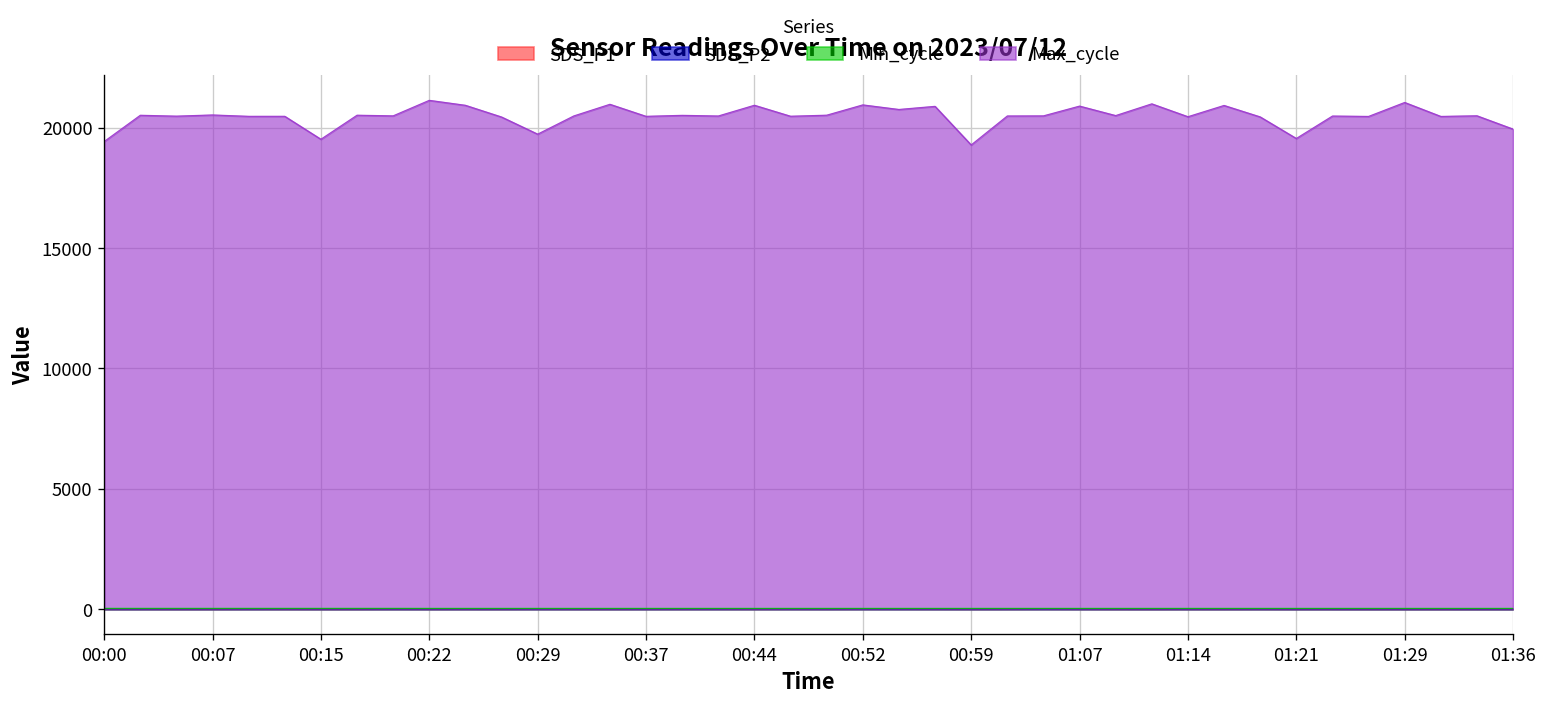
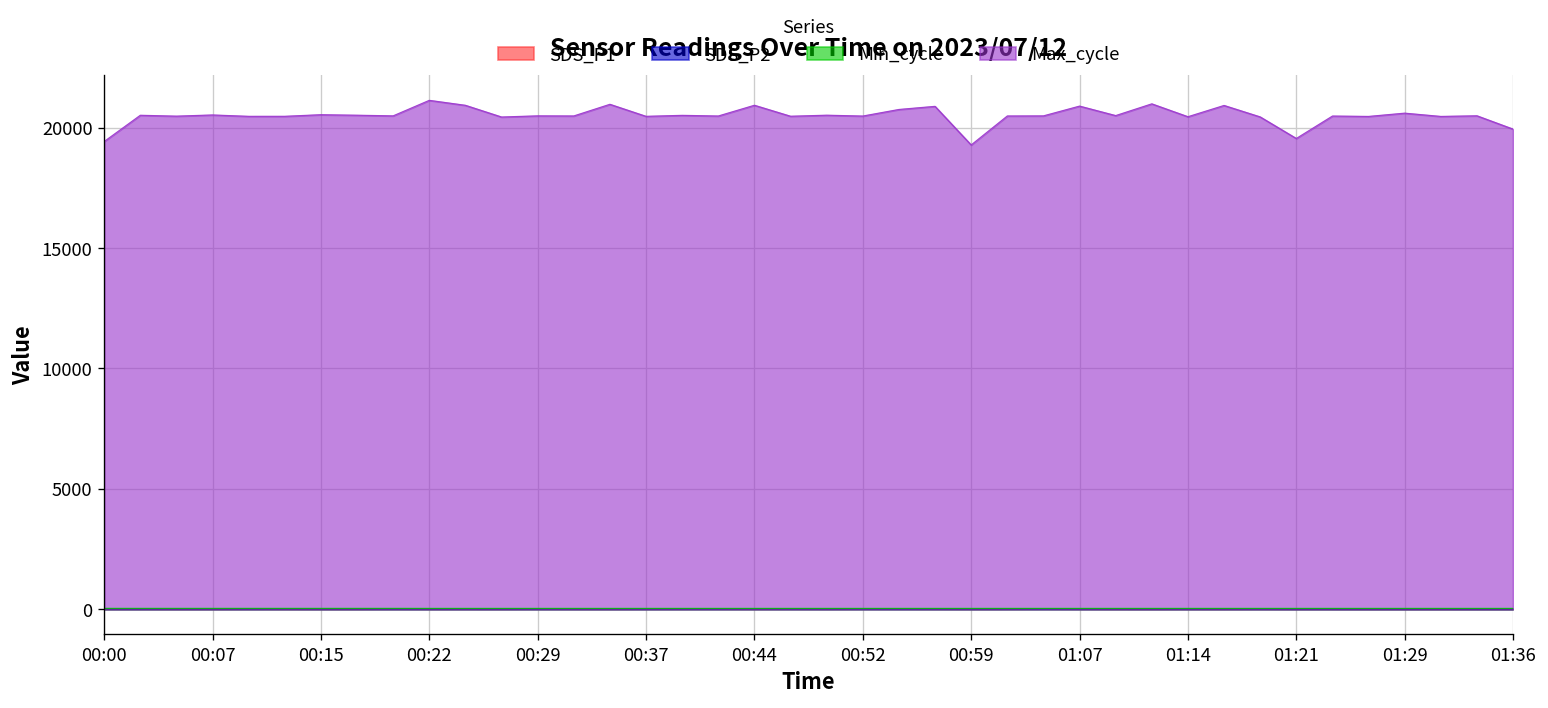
  {
    "Min_cycle": {
      "00:00": 0,
      "00:07": 0,
      "00:15": 0,
      "00:22": 0,
      "00:29": 0,
      "00:37": 0,
      "00:44": 0,
      "00:52": 0,
      "00:59": 0,
      "01:07": 0,
      "01:14": 0,
      "01:21": 0,
      "01:29": 0,
      "01:36": 0
    },
    "Max_cycle": {
      "00:00": 19400,
      "00:07": 20500,
-     "00:15": 19500,
+     "00:15": 20500,
      "00:22": 21100,
-     "00:29": 19700,
+     "00:29": 20500,
      "00:37": 20500,
      "00:44": 20900,
-     "00:52": 20900,
+     "00:52": 20500,
      "00:59": 19300,
      "01:07": 20900,
      "01:14": 20500,
      "01:21": 19500,
-     "01:29": 21000,
+     "01:29": 20600,
      "01:36": 19900
    }
  }
